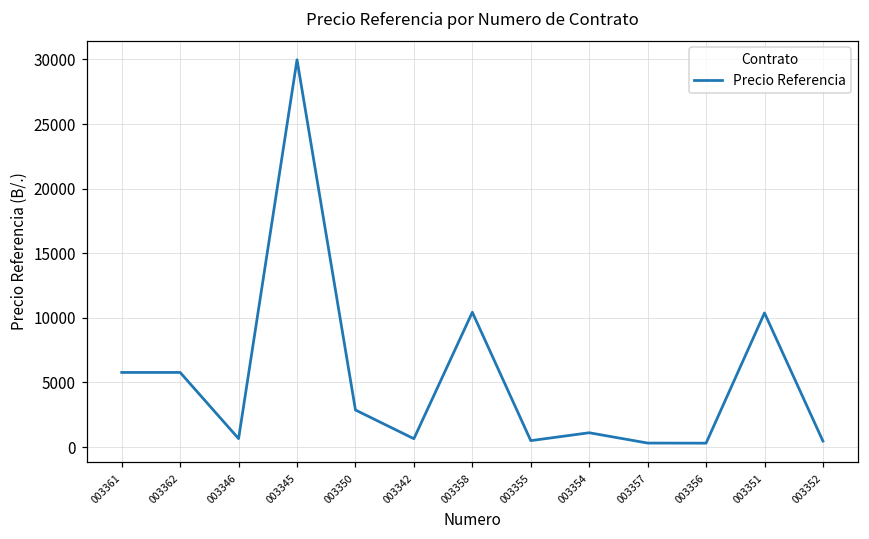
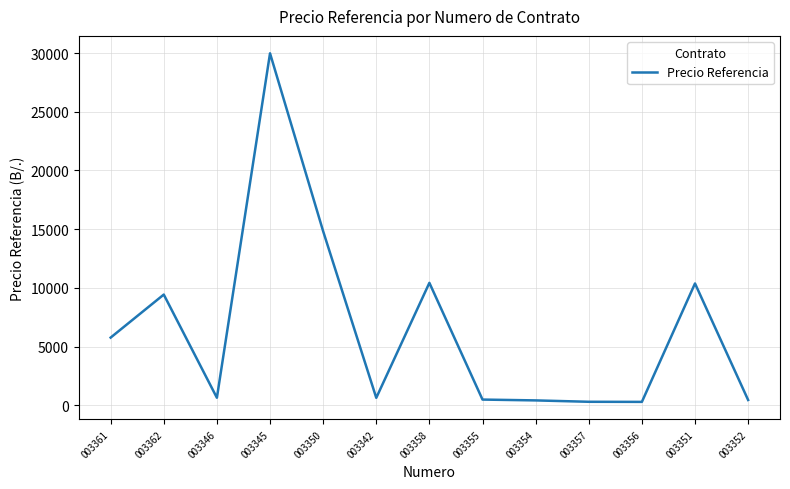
  {
    "003361": 5800,
-   "003362": 5800,
+   "003362": 9400,
    "003346": 700,
    "003345": 30000,
-   "003350": 2900,
+   "003350": 14800,
    "003342": 700,
    "003358": 10400,
    "003355": 500,
-   "003354": 1100,
+   "003354": 400,
    "003357": 300,
    "003356": 300,
    "003351": 10400,
    "003352": 500
  }
